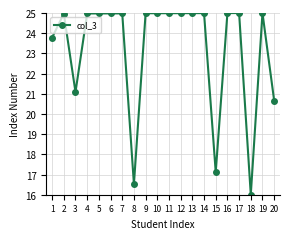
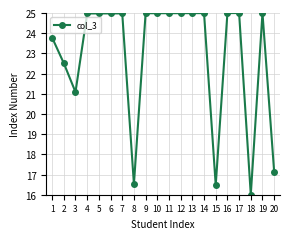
  {
    "1": 23.8,
-   "2": 25.0,
+   "2": 22.5,
    "3": 21.1,
    "4": 25.0,
    "5": 25.0,
    "6": 25.0,
    "7": 25.0,
    "8": 16.5,
    "9": 25.0,
    "10": 25.0,
    "11": 25.0,
    "12": 25.0,
    "13": 25.0,
    "14": 25.0,
-   "15": 17.1,
+   "15": 16.5,
    "16": 25.0,
    "17": 25.0,
    "18": 16.0,
    "19": 25.0,
-   "20": 20.7
+   "20": 17.1
  }
